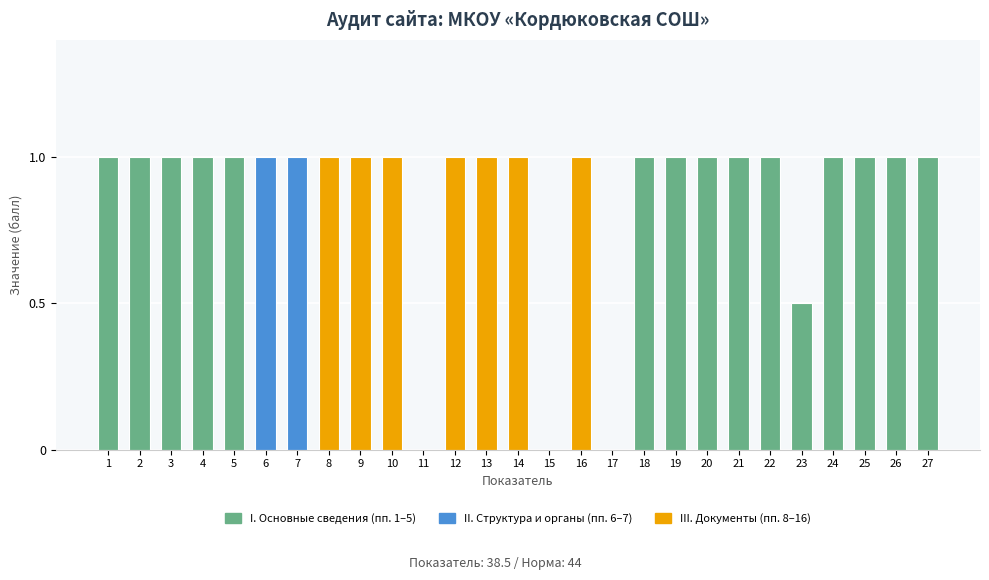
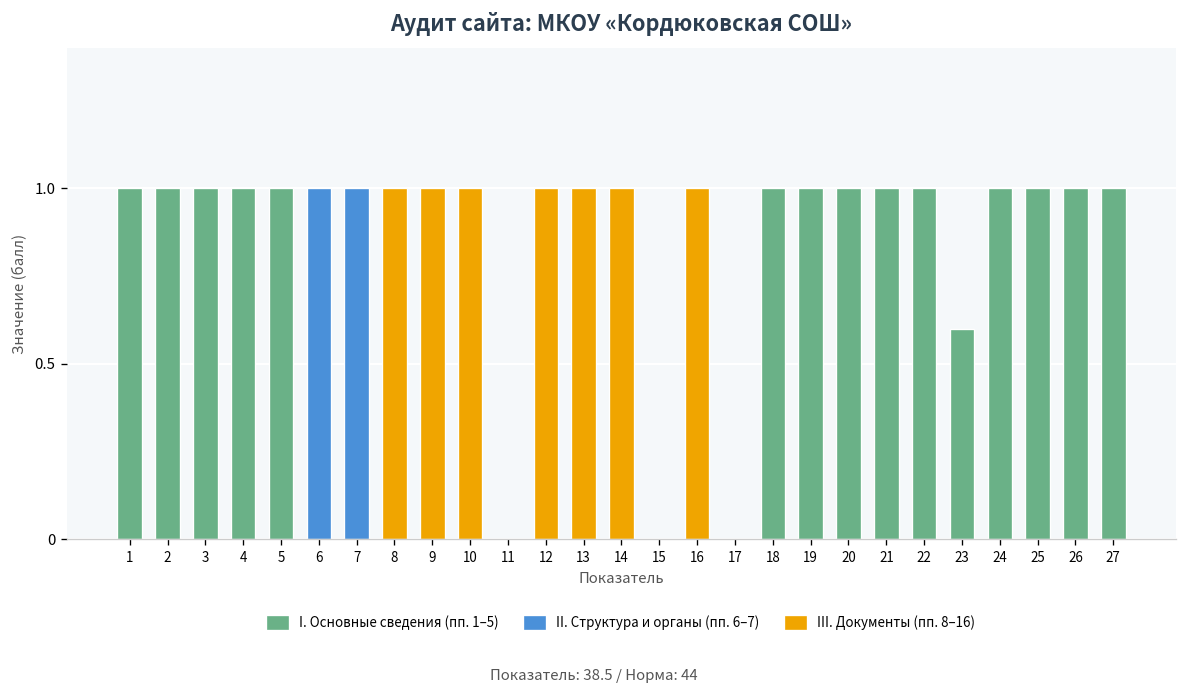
  {
    "1": 1.0,
    "2": 1.0,
    "3": 1.0,
    "4": 1.0,
    "5": 1.0,
    "6": 1.0,
    "7": 1.0,
    "8": 1.0,
    "9": 1.0,
    "10": 1.0,
    "11": 0.0,
    "12": 1.0,
    "13": 1.0,
    "14": 1.0,
    "15": 0.0,
    "16": 1.0,
    "17": 0.0,
    "18": 1.0,
    "19": 1.0,
    "20": 1.0,
    "21": 1.0,
    "22": 1.0,
-   "23": 0.5,
+   "23": 0.6,
    "24": 1.0,
    "25": 1.0,
    "26": 1.0,
    "27": 1.0
  }
